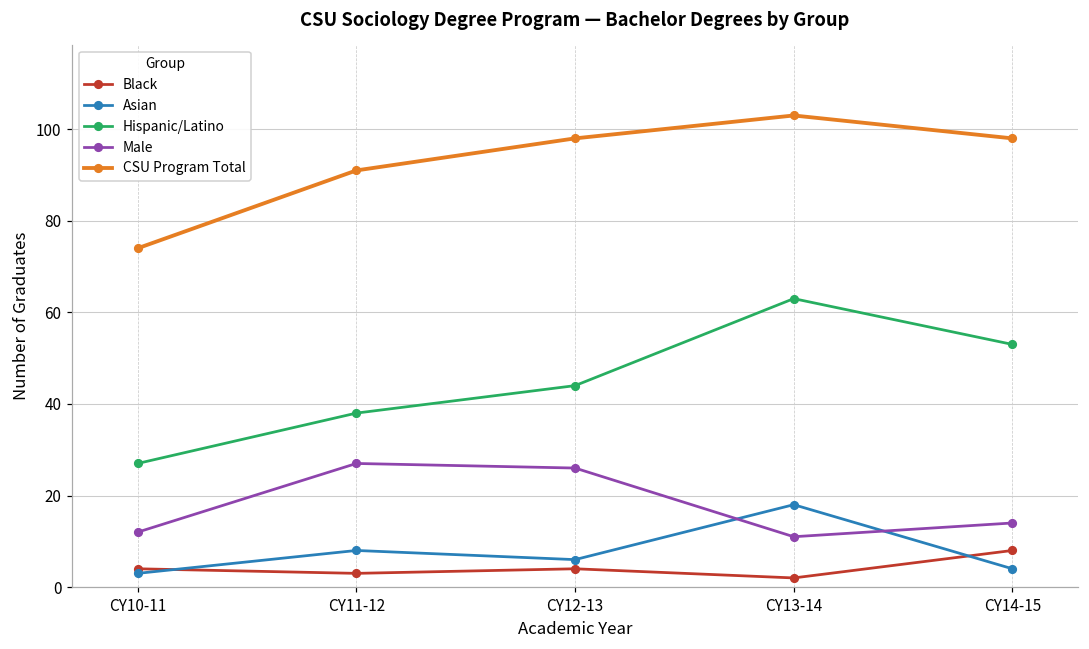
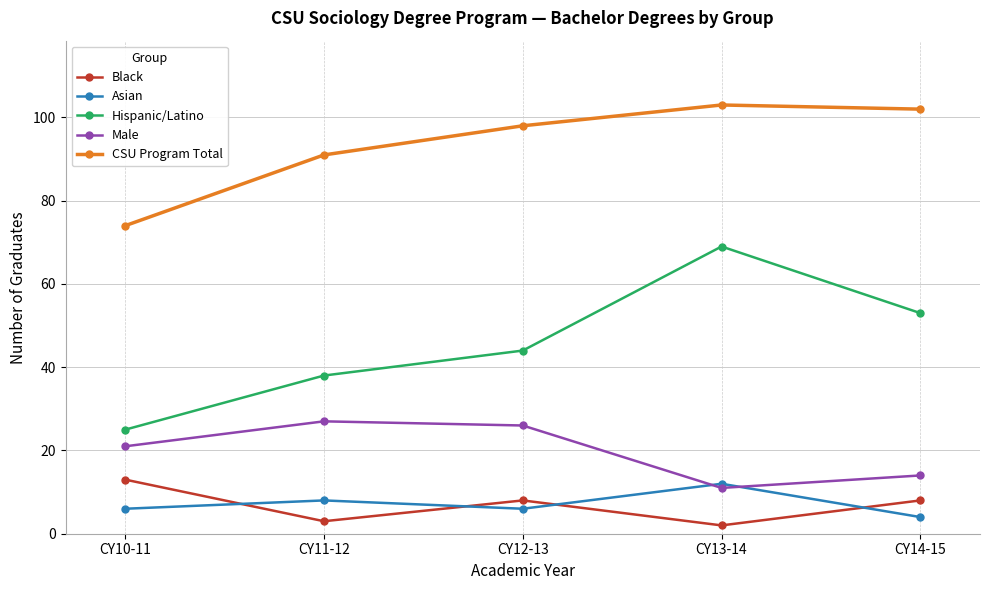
  {
    "Black": {
-     "CY10-11": 4,
+     "CY10-11": 13,
      "CY11-12": 3,
-     "CY12-13": 4,
+     "CY12-13": 8,
      "CY13-14": 2,
      "CY14-15": 8
    },
    "Asian": {
-     "CY10-11": 3,
+     "CY10-11": 6,
      "CY11-12": 8,
      "CY12-13": 6,
-     "CY13-14": 18,
+     "CY13-14": 12,
      "CY14-15": 4
    },
    "Hispanic/Latino": {
-     "CY10-11": 27,
+     "CY10-11": 25,
      "CY11-12": 38,
      "CY12-13": 44,
-     "CY13-14": 63,
+     "CY13-14": 69,
      "CY14-15": 53
    },
    "Male": {
-     "CY10-11": 12,
+     "CY10-11": 21,
      "CY11-12": 27,
      "CY12-13": 26,
      "CY13-14": 11,
      "CY14-15": 14
    },
    "CSU Program Total": {
      "CY10-11": 74,
      "CY11-12": 91,
      "CY12-13": 98,
      "CY13-14": 103,
-     "CY14-15": 98
+     "CY14-15": 102
    }
  }
